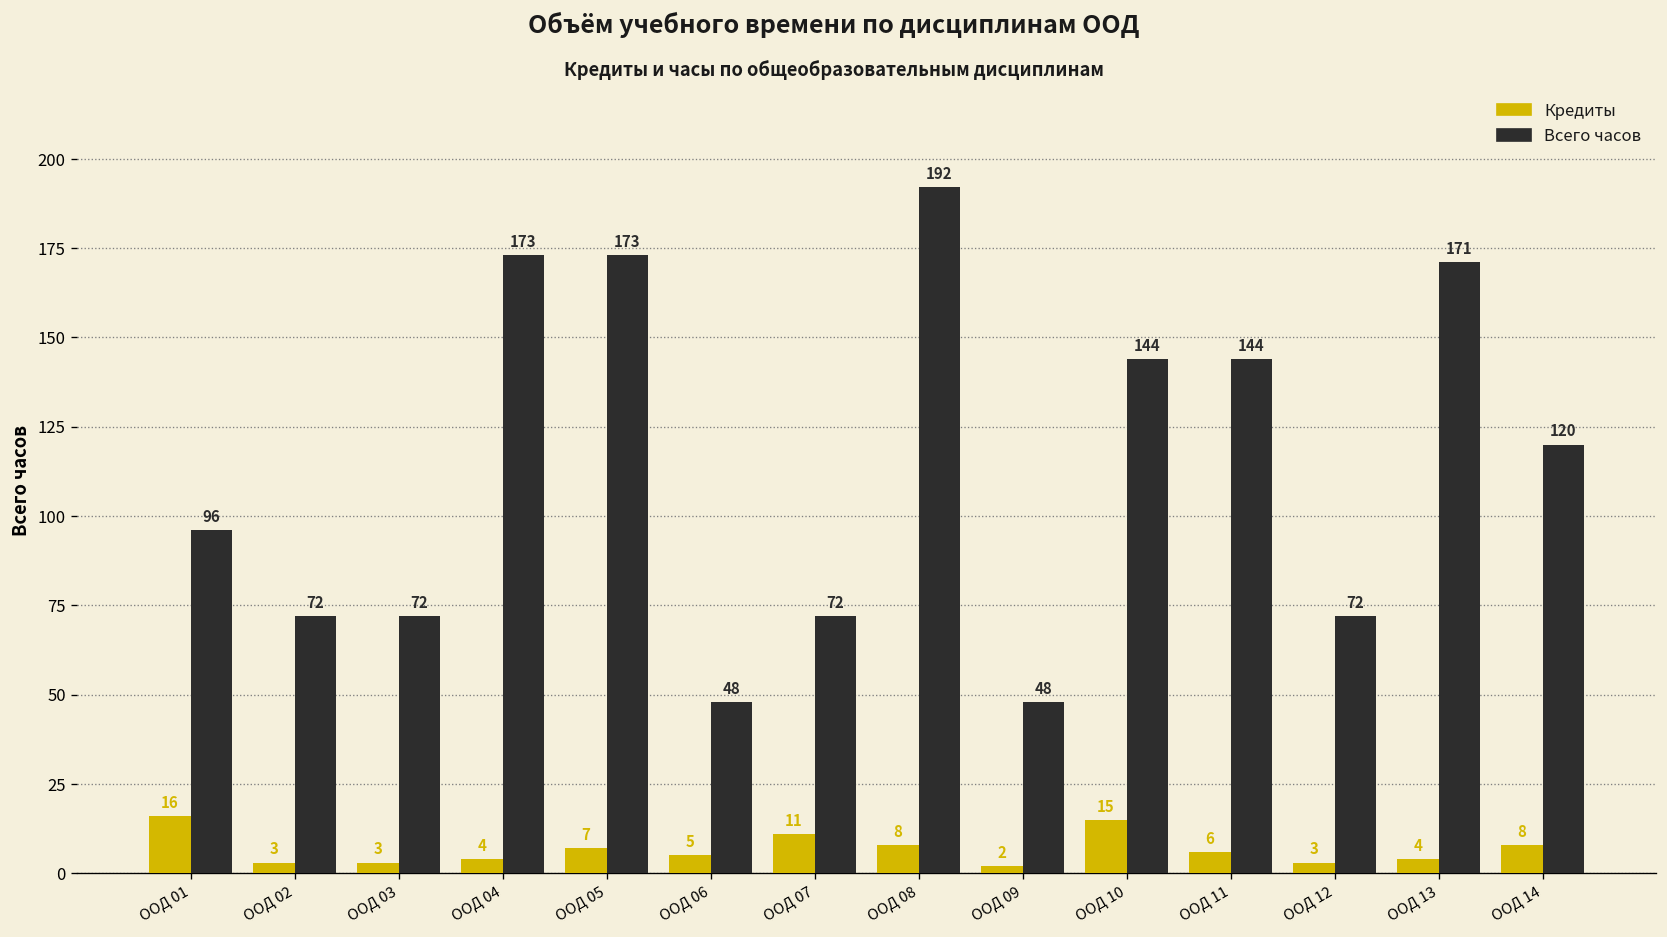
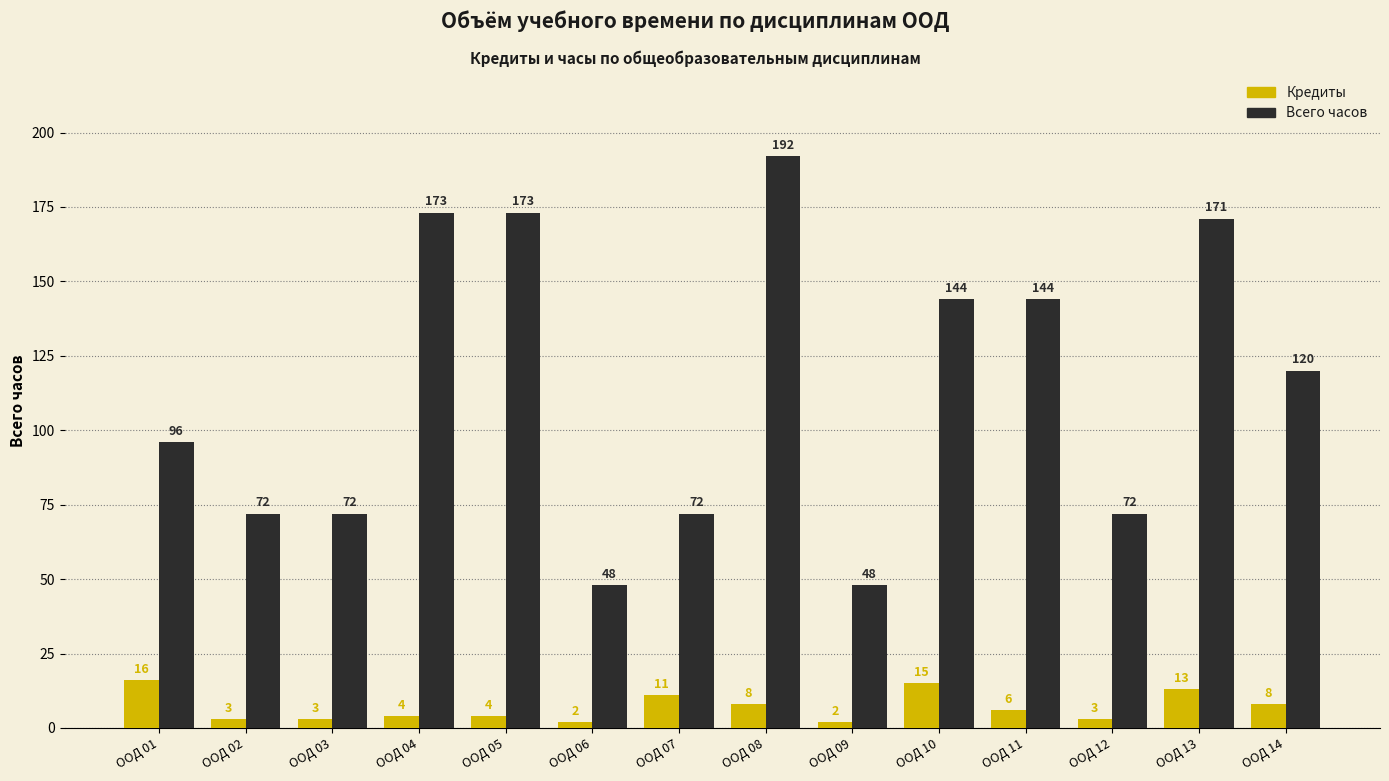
  {
    "Кредиты": {
      "ООД 01": 16,
      "ООД 02": 3,
      "ООД 03": 3,
      "ООД 04": 4,
-     "ООД 05": 7,
-     "ООД 06": 5,
+     "ООД 05": 4,
+     "ООД 06": 2,
      "ООД 07": 11,
      "ООД 08": 8,
      "ООД 09": 2,
      "ООД 10": 15,
      "ООД 11": 6,
      "ООД 12": 3,
-     "ООД 13": 4,
+     "ООД 13": 13,
      "ООД 14": 8
    },
    "Всего часов": {
      "ООД 01": 96,
      "ООД 02": 72,
      "ООД 03": 72,
      "ООД 04": 173,
      "ООД 05": 173,
      "ООД 06": 48,
      "ООД 07": 72,
      "ООД 08": 192,
      "ООД 09": 48,
      "ООД 10": 144,
      "ООД 11": 144,
      "ООД 12": 72,
      "ООД 13": 171,
      "ООД 14": 120
    }
  }
